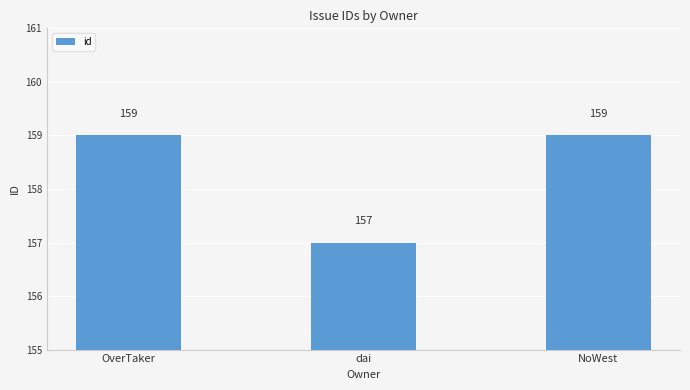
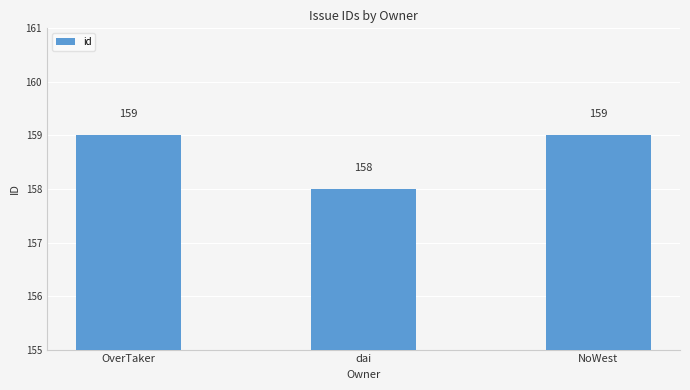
  {
    "OverTaker": 159,
-   "dai": 157,
+   "dai": 158,
    "NoWest": 159
  }
